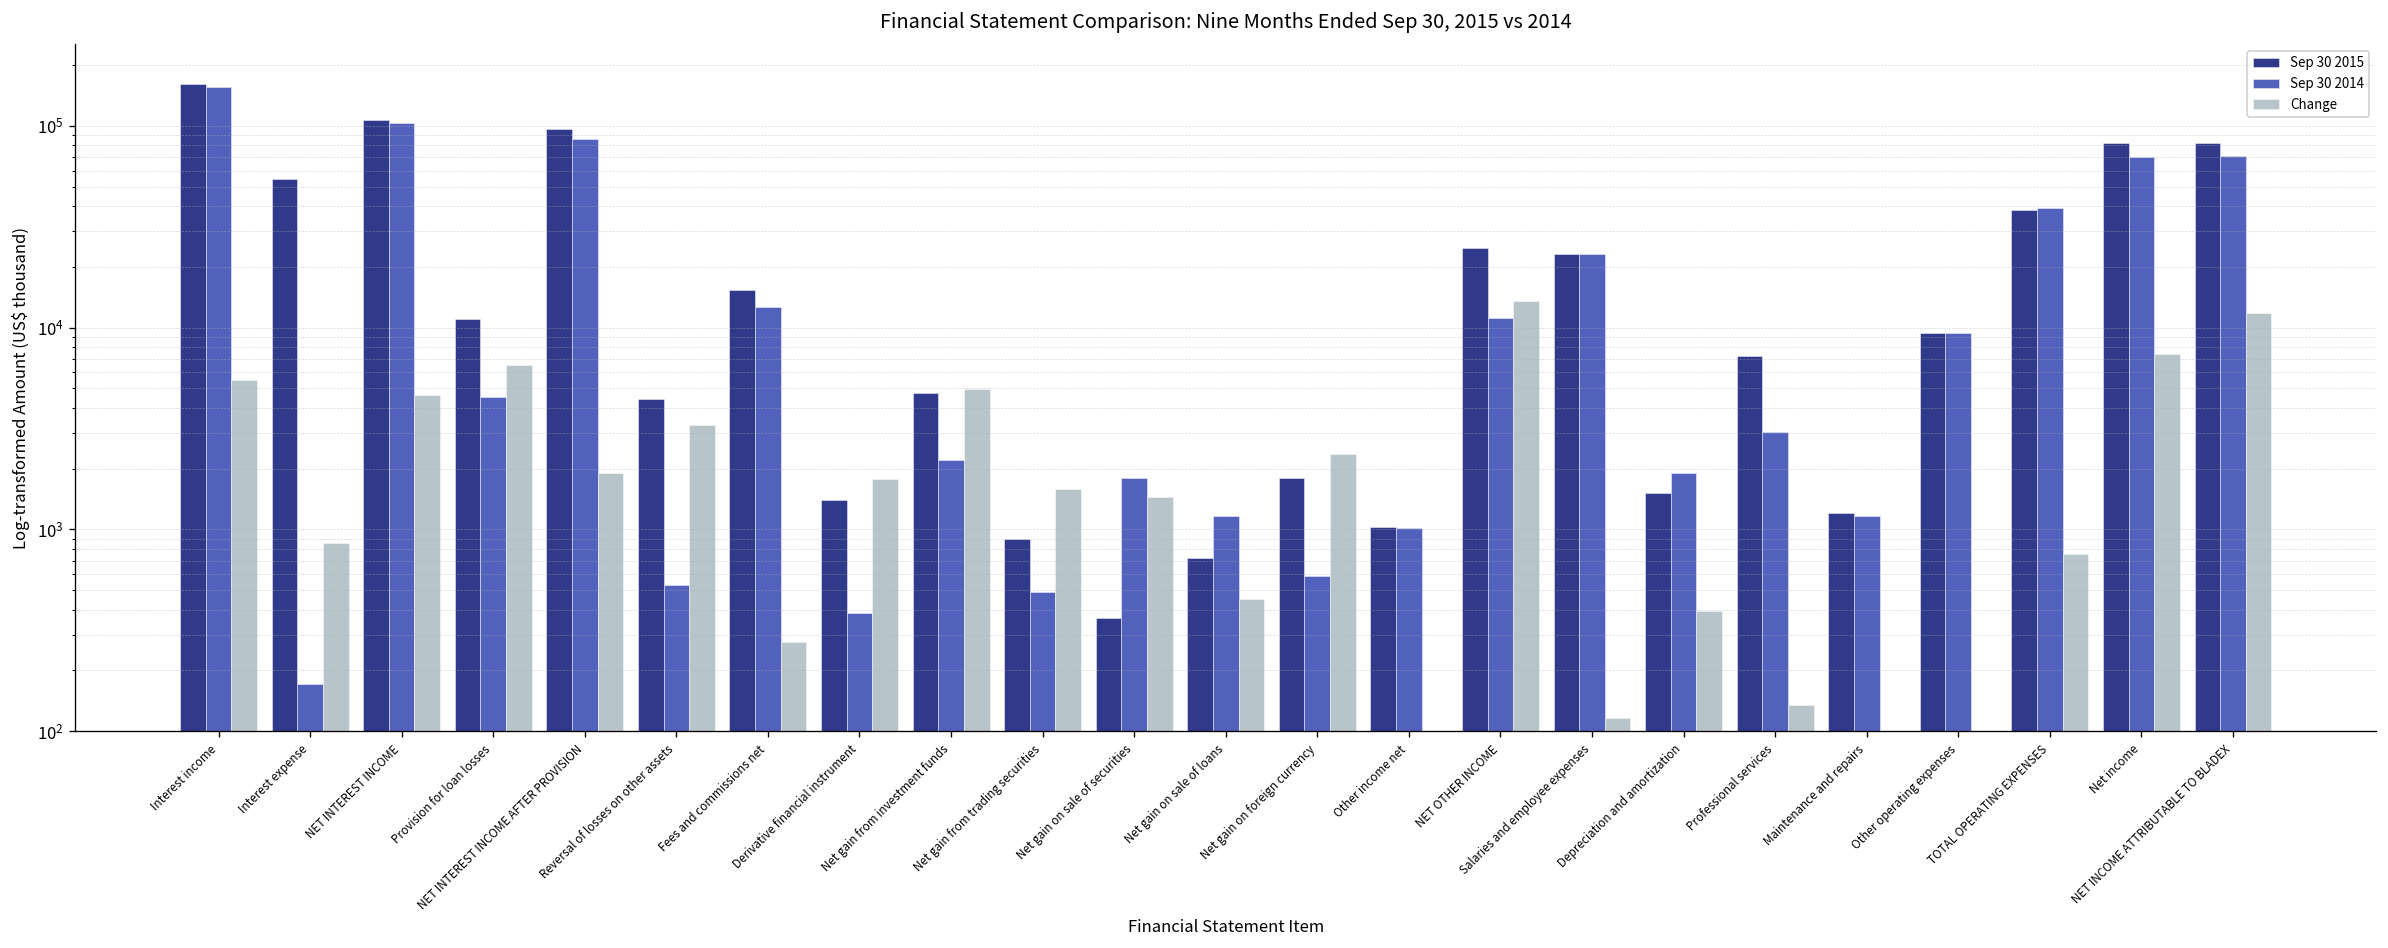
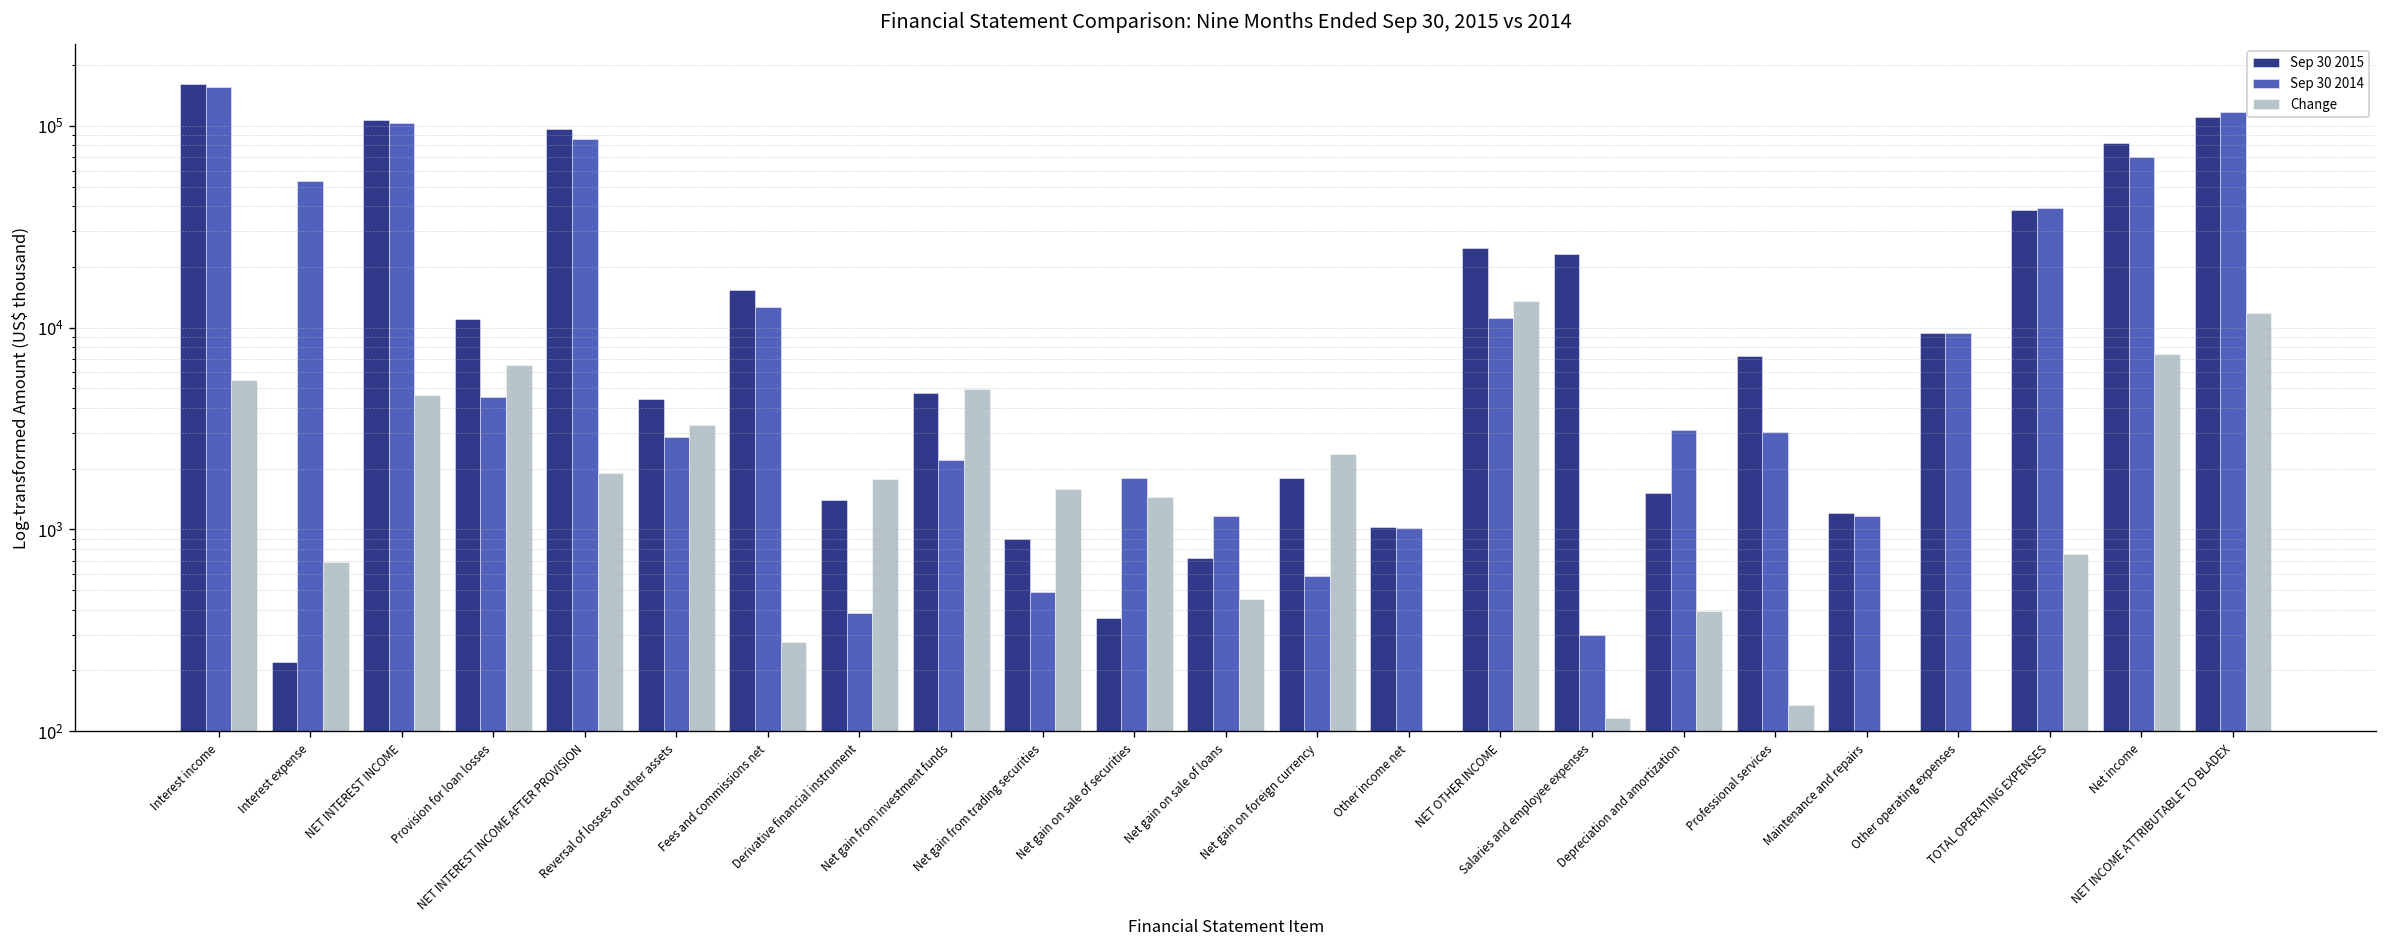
  {
    "Sep 30 2015": {
      "Interest income": 160000,
-     "Interest expense": 54000,
+     "Interest expense": 220,
      "NET INTEREST INCOME": 110000,
      "Provision for loan losses": 11000,
      "NET INTEREST INCOME AFTER PROVISION": 100000,
      "Reversal of losses on other assets": 4500,
      "Fees and commissions net": 15000,
      "Derivative financial instrument": 1400,
      "Net gain from investment funds": 4800,
      "Net gain from trading securities": 900,
      "Net gain on sale of securities": 360,
      "Net gain on sale of loans": 720,
      "Net gain on foreign currency": 1800,
      "Other income net": 1000,
      "NET OTHER INCOME": 25000,
      "Salaries and employee expenses": 23000,
      "Depreciation and amortization": 1500,
      "Professional services": 7200,
      "Maintenance and repairs": 1200,
      "Other operating expenses": 9000,
      "TOTAL OPERATING EXPENSES": 38000,
      "Net income": 80000,
-     "NET INCOME ATTRIBUTABLE TO BLADEX": 80000
+     "NET INCOME ATTRIBUTABLE TO BLADEX": 110000
    },
    "Sep 30 2014": {
      "Interest income": 160000,
-     "Interest expense": 170,
+     "Interest expense": 54000,
      "NET INTEREST INCOME": 100000,
      "Provision for loan losses": 4600,
      "NET INTEREST INCOME AFTER PROVISION": 90000,
-     "Reversal of losses on other assets": 530,
+     "Reversal of losses on other assets": 2900,
      "Fees and commissions net": 13000,
      "Derivative financial instrument": 390,
      "Net gain from investment funds": 2200,
      "Net gain from trading securities": 490,
      "Net gain on sale of securities": 1800,
      "Net gain on sale of loans": 1200,
      "Net gain on foreign currency": 590,
      "Other income net": 1000,
      "NET OTHER INCOME": 11000,
-     "Salaries and employee expenses": 23000,
-     "Depreciation and amortization": 1900,
+     "Salaries and employee expenses": 300,
+     "Depreciation and amortization": 3100,
      "Professional services": 3000,
      "Maintenance and repairs": 1200,
      "Other operating expenses": 9000,
      "TOTAL OPERATING EXPENSES": 39000,
      "Net income": 70000,
-     "NET INCOME ATTRIBUTABLE TO BLADEX": 71000
+     "NET INCOME ATTRIBUTABLE TO BLADEX": 120000
    },
    "Change": {
      "Interest income": 5500,
-     "Interest expense": 900,
+     "Interest expense": 690,
      "NET INTEREST INCOME": 4600,
      "Provision for loan losses": 6500,
      "NET INTEREST INCOME AFTER PROVISION": 1900,
      "Reversal of losses on other assets": 3300,
      "Fees and commissions net": 280,
      "Derivative financial instrument": 1800,
      "Net gain from investment funds": 4900,
      "Net gain from trading securities": 1600,
      "Net gain on sale of securities": 1400,
      "Net gain on sale of loans": 450,
      "Net gain on foreign currency": 2400,
      "NET OTHER INCOME": 14000,
      "Salaries and employee expenses": 120,
      "Depreciation and amortization": 400,
      "Professional services": 140,
      "TOTAL OPERATING EXPENSES": 800,
      "Net income": 7000,
      "NET INCOME ATTRIBUTABLE TO BLADEX": 12000
    }
  }
